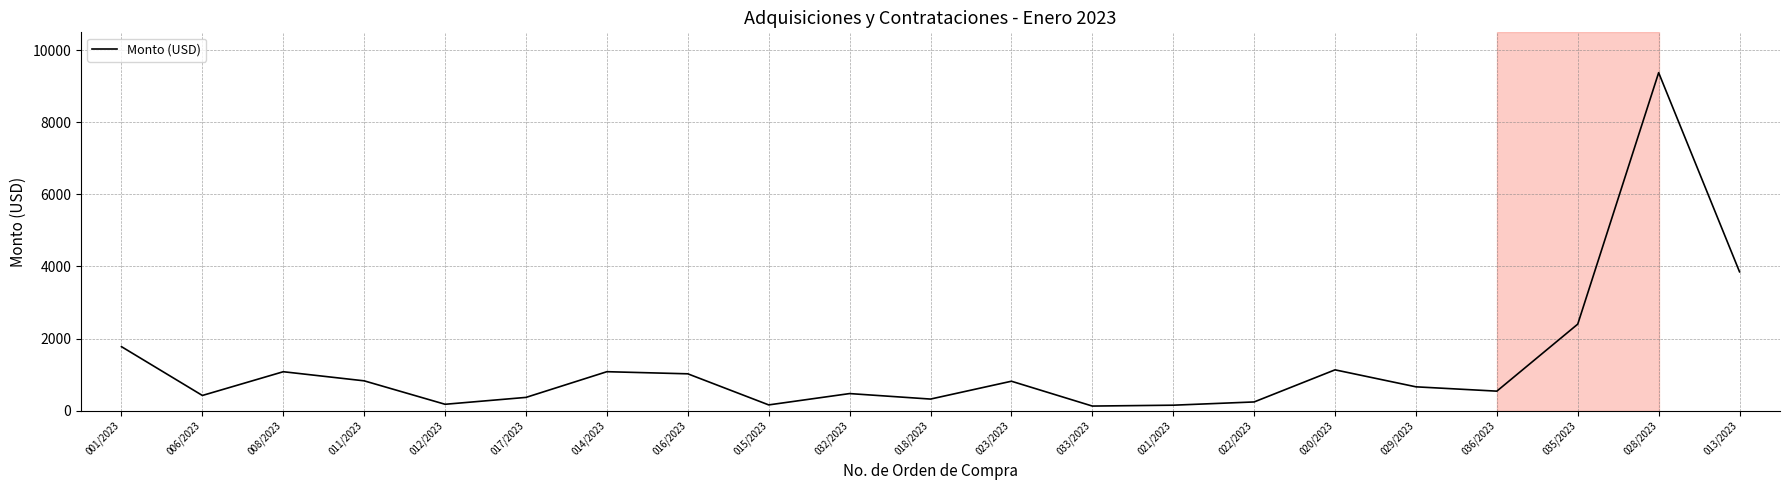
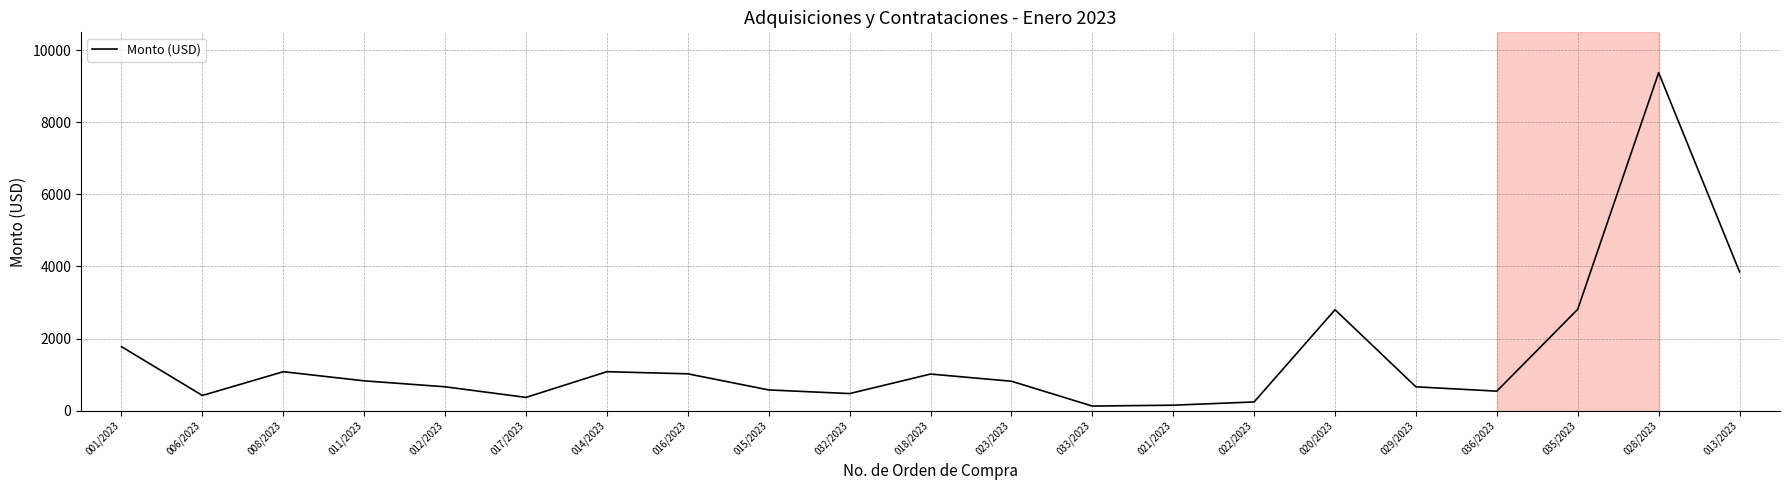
  {
    "001/2023": 1800,
    "006/2023": 400,
    "008/2023": 1100,
    "011/2023": 800,
-   "012/2023": 200,
+   "012/2023": 700,
    "017/2023": 400,
    "014/2023": 1100,
    "016/2023": 1000,
-   "015/2023": 200,
+   "015/2023": 600,
    "032/2023": 500,
-   "018/2023": 300,
+   "018/2023": 1000,
    "023/2023": 800,
    "033/2023": 100,
    "021/2023": 200,
    "022/2023": 200,
-   "020/2023": 1100,
+   "020/2023": 2800,
    "029/2023": 700,
    "036/2023": 500,
-   "035/2023": 2400,
+   "035/2023": 2800,
    "028/2023": 9400,
    "013/2023": 3900
  }
